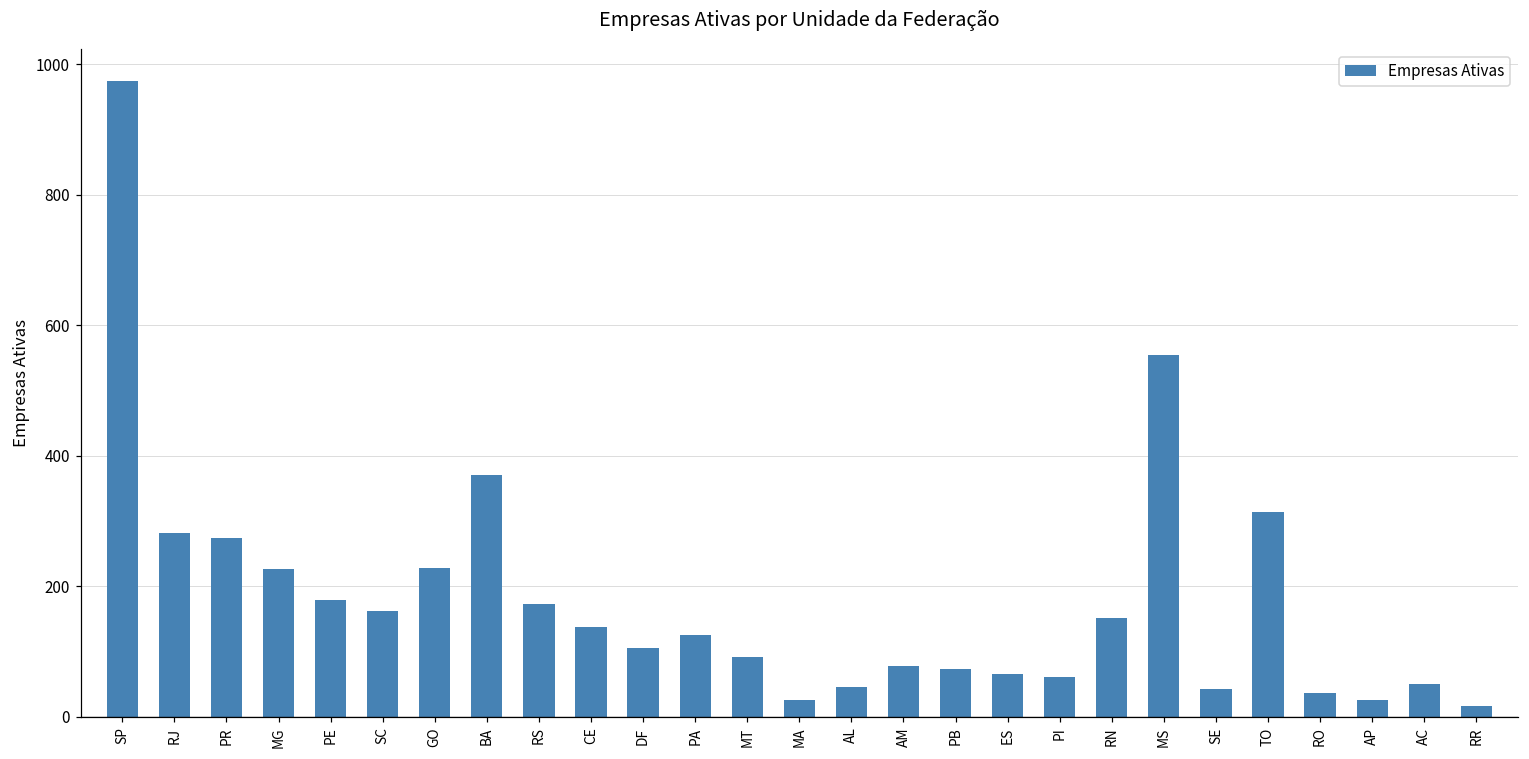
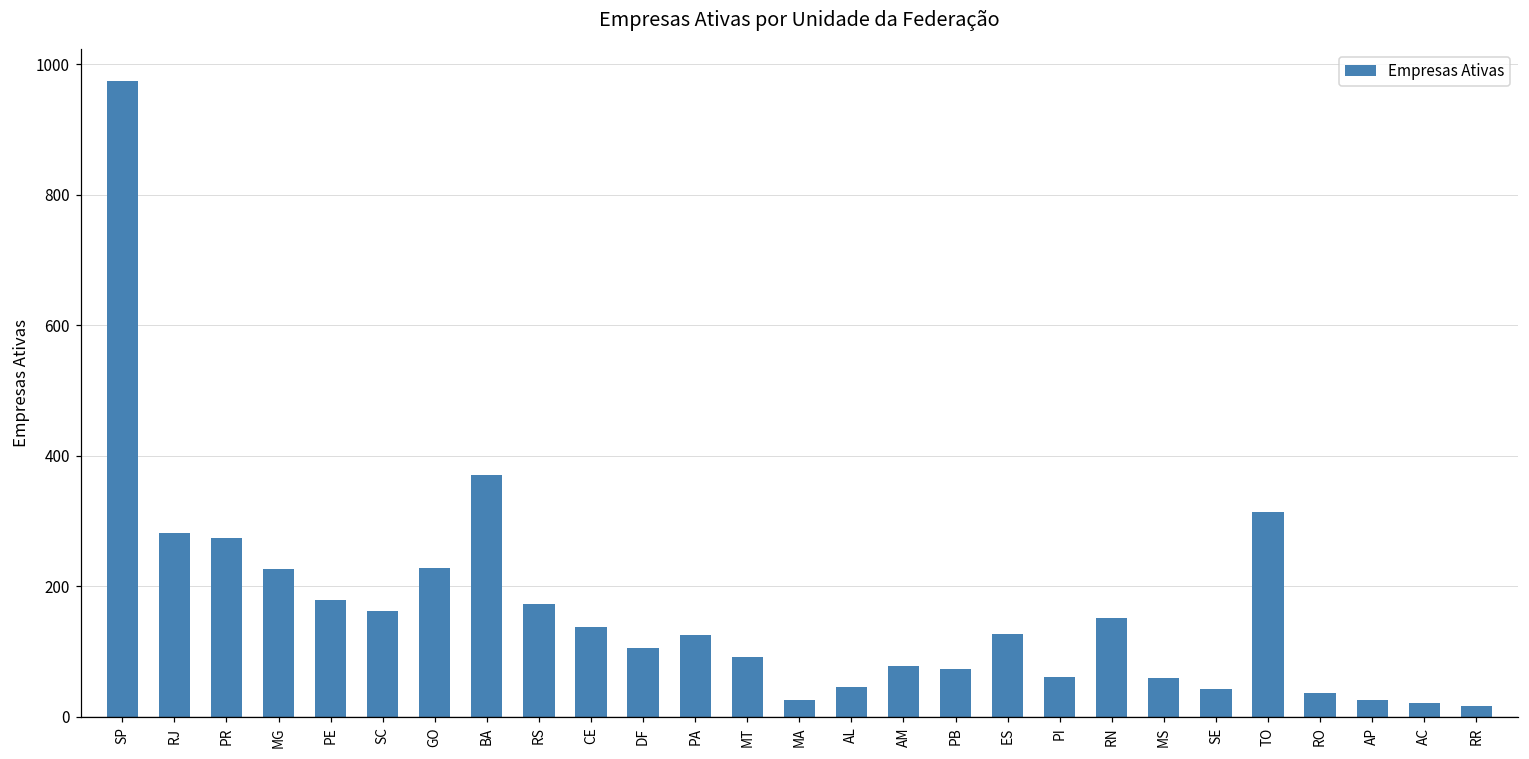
  {
    "SP": 970,
    "RJ": 280,
    "PR": 270,
    "MG": 230,
    "PE": 180,
    "SC": 160,
    "GO": 230,
    "BA": 370,
    "RS": 170,
    "CE": 140,
    "DF": 110,
    "PA": 130,
    "MT": 90,
    "MA": 30,
    "AL": 50,
    "AM": 80,
    "PB": 70,
-   "ES": 70,
+   "ES": 130,
    "PI": 60,
    "RN": 150,
-   "MS": 560,
+   "MS": 60,
    "SE": 40,
    "TO": 310,
    "RO": 40,
    "AP": 30,
-   "AC": 50,
+   "AC": 20,
    "RR": 20
  }
